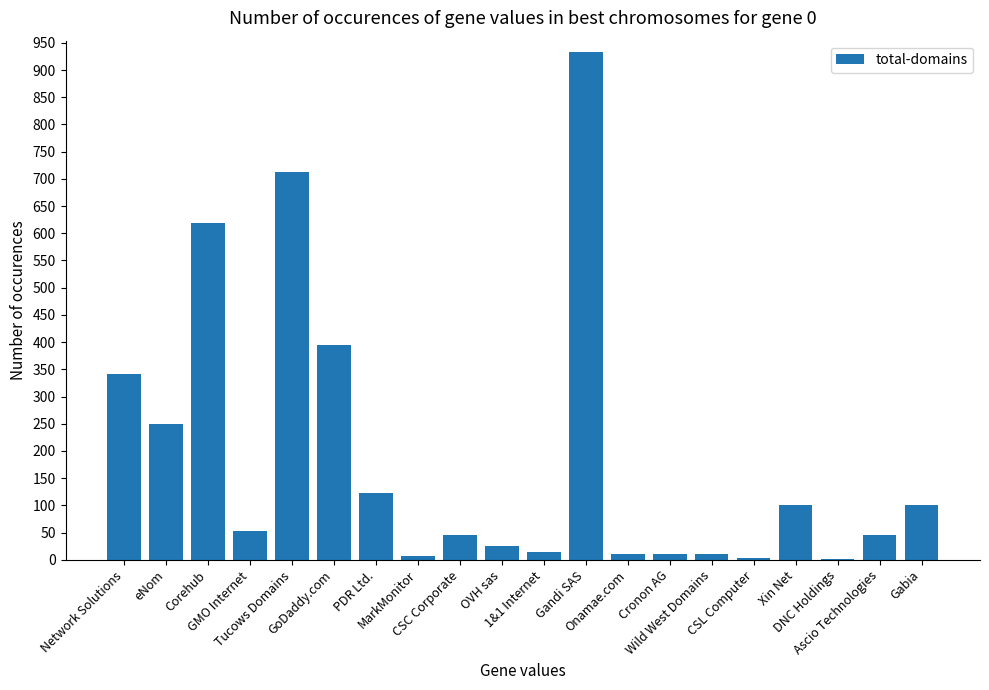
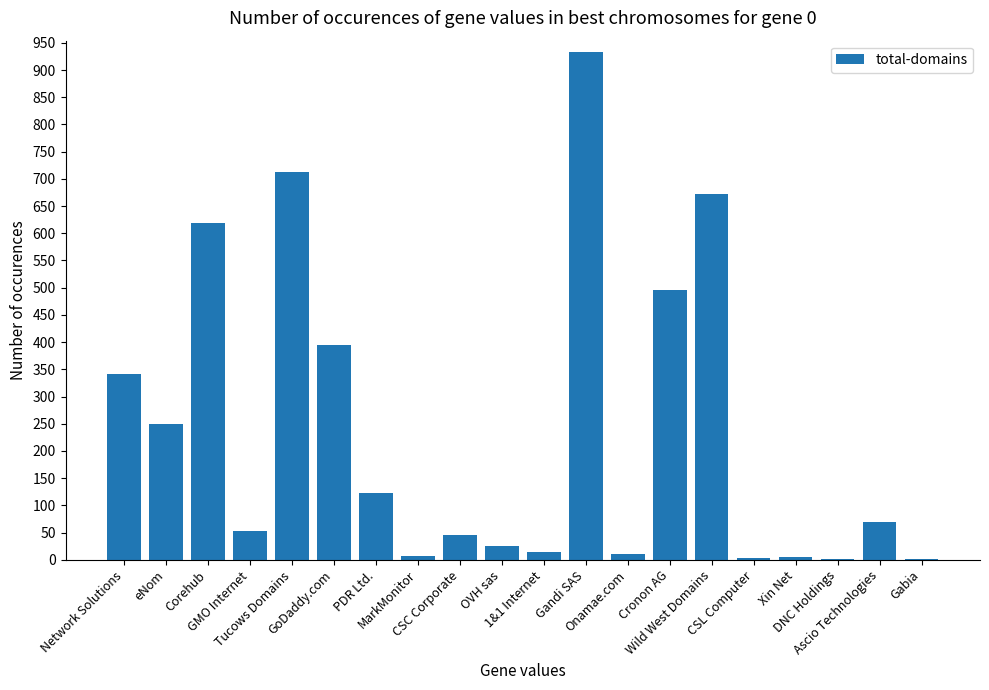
  {
    "Network Solutions": 340,
    "eNom": 250,
    "Corehub": 620,
    "GMO Internet": 50,
    "Tucows Domains": 710,
    "GoDaddy.com": 390,
    "PDR Ltd.": 120,
    "MarkMonitor": 10,
    "CSC Corporate": 50,
    "OVH sas": 30,
    "1&1 Internet": 20,
    "Gandi SAS": 930,
    "Onamae.com": 10,
-   "Cronon AG": 10,
-   "Wild West Domains": 10,
-   "Xin Net": 100,
-   "Ascio Technologies": 50,
-   "Gabia": 100
+   "Cronon AG": 500,
+   "Wild West Domains": 670,
+   "Xin Net": 10,
+   "Ascio Technologies": 70,
+   "Gabia": 0
  }
